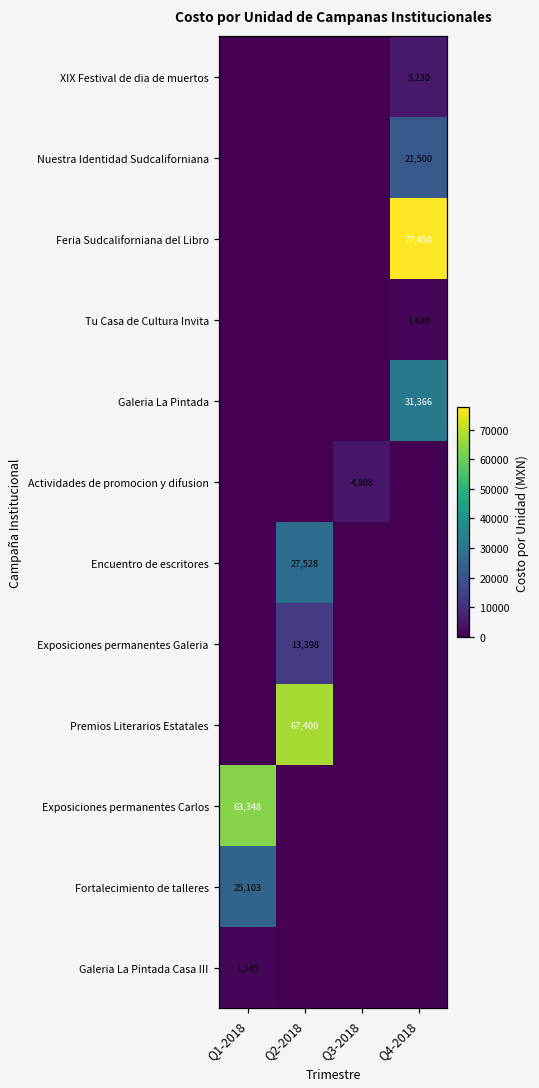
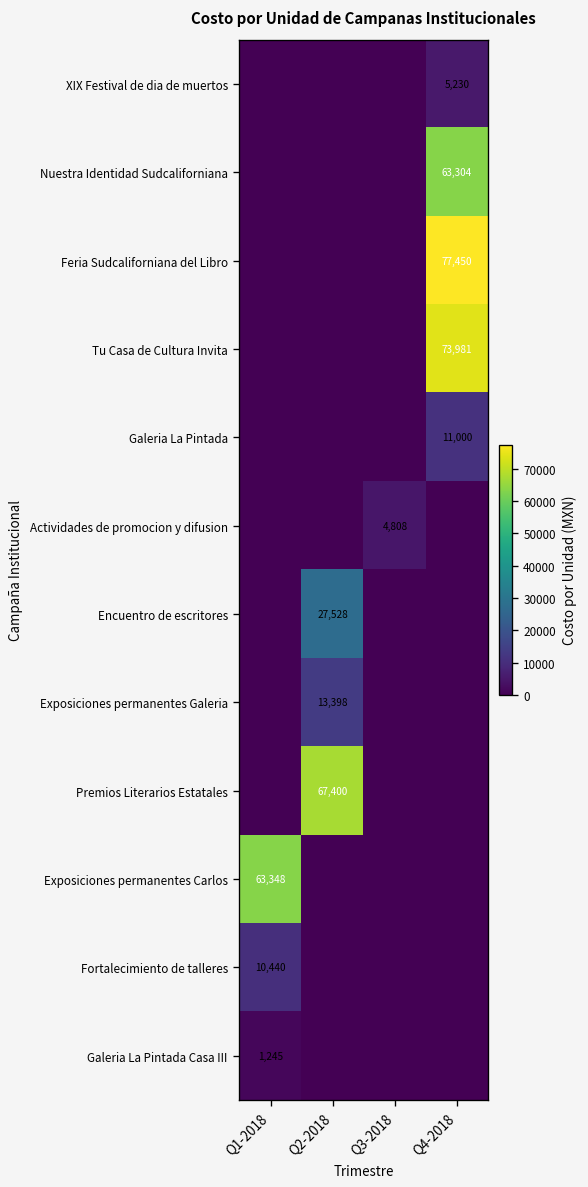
  {
    "XIX Festival de dia de muertos": {
      "Q4-2018": "5,230"
    },
    "Nuestra Identidad Sudcaliforniana": {
-     "Q4-2018": "21,500"
+     "Q4-2018": "63,304"
    },
    "Feria Sudcaliforniana del Libro": {
      "Q4-2018": "77,450"
    },
    "Tu Casa de Cultura Invita": {
-     "Q4-2018": "1,430"
+     "Q4-2018": "73,981"
    },
    "Galeria La Pintada": {
-     "Q4-2018": "31,366"
+     "Q4-2018": "11,000"
    },
    "Actividades de promocion y difusion": {
      "Q3-2018": "4,808"
    },
    "Encuentro de escritores": {
      "Q2-2018": "27,528"
    },
    "Exposiciones permanentes Galeria": {
      "Q2-2018": "13,398"
    },
    "Premios Literarios Estatales": {
      "Q2-2018": "67,400"
    },
    "Exposiciones permanentes Carlos": {
      "Q1-2018": "63,348"
    },
    "Fortalecimiento de talleres": {
-     "Q1-2018": "25,103"
+     "Q1-2018": "10,440"
    },
    "Galeria La Pintada Casa III": {
      "Q1-2018": "1,245"
    }
  }
